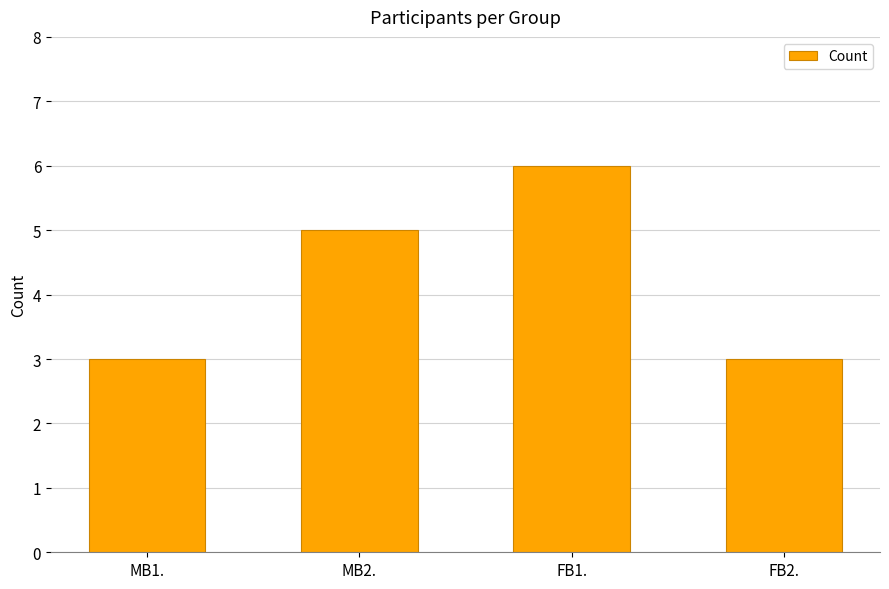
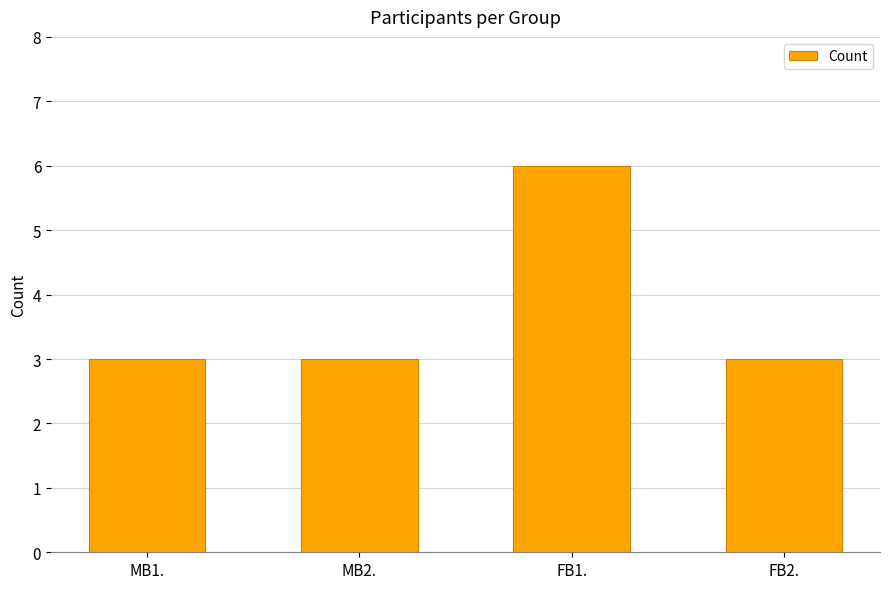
  {
    "MB1.": 3,
-   "MB2.": 5,
+   "MB2.": 3,
    "FB1.": 6,
    "FB2.": 3
  }
